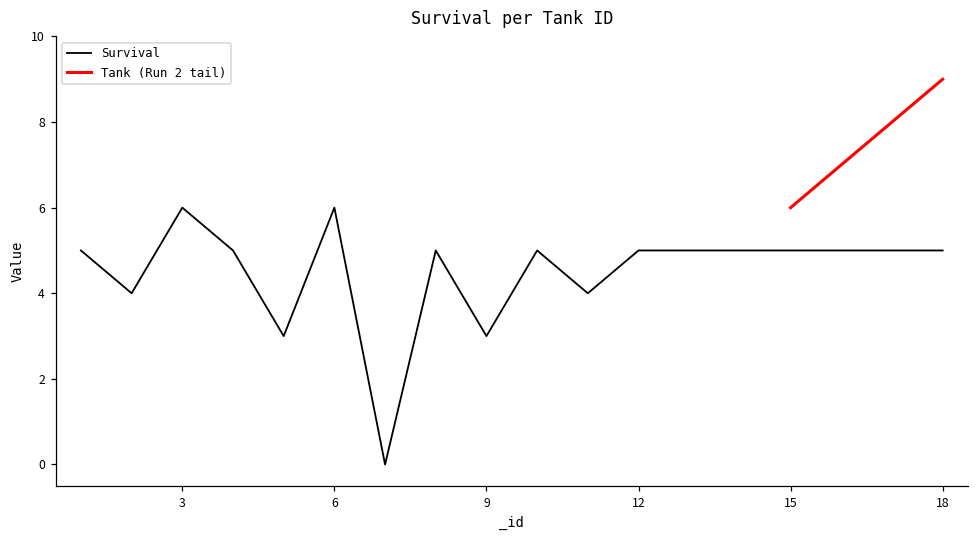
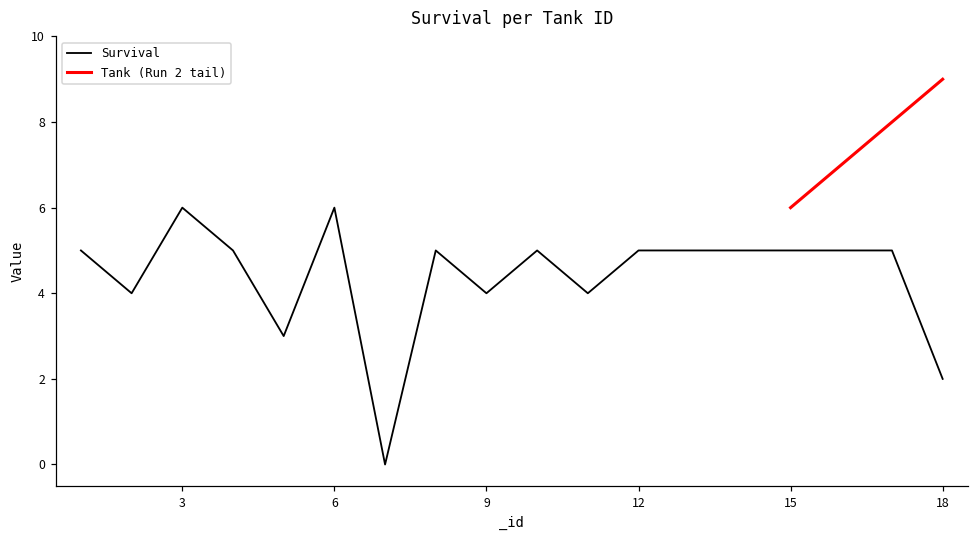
  {
    "Survival": {
      "3": 6,
      "6": 6,
-     "9": 3,
+     "9": 4,
      "12": 5,
      "15": 5,
-     "18": 5
+     "18": 2
    },
    "Tank (Run 2 tail)": {
      "15": 6,
      "18": 9
    }
  }
